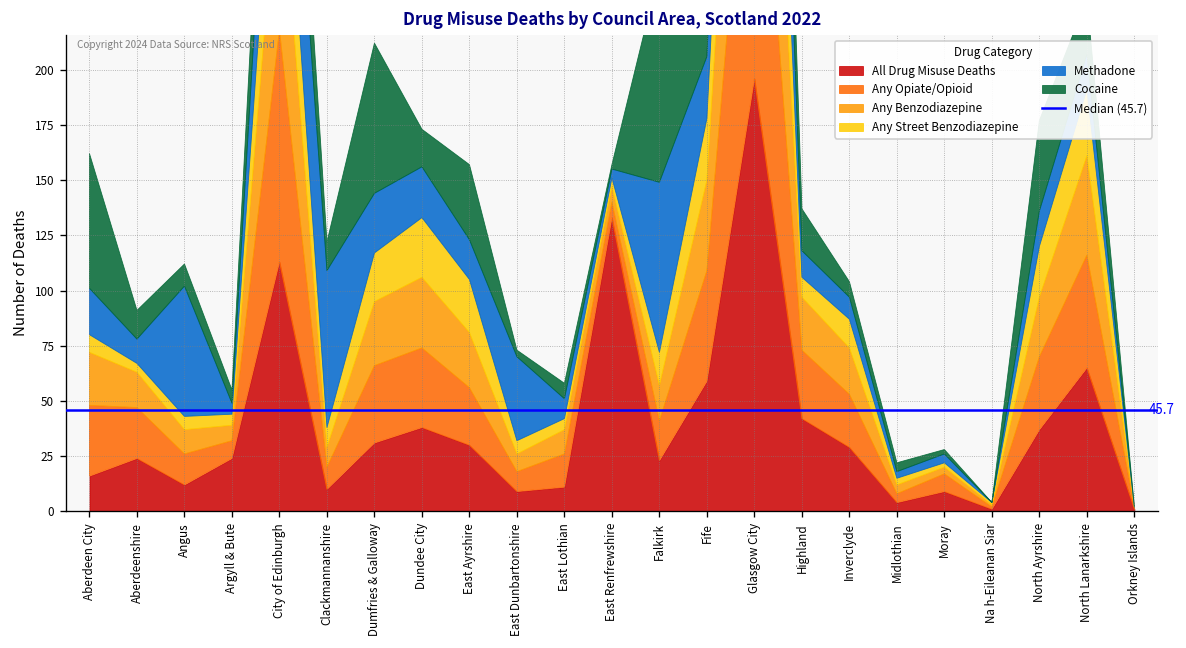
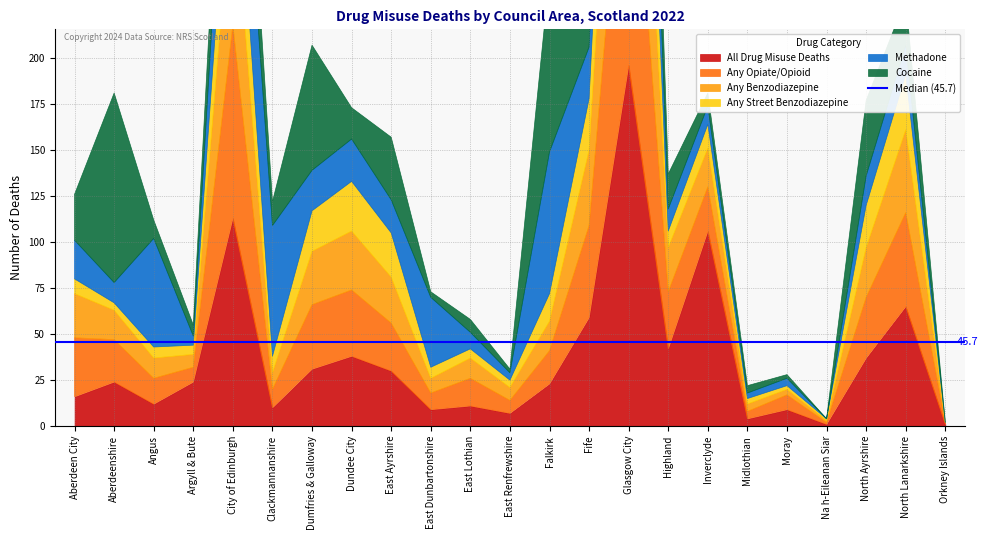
  {
    "All Drug Misuse Deaths": {
      "Aberdeen City": 16,
      "Aberdeenshire": 24,
      "Angus": 12,
      "Argyll & Bute": 24,
      "City of Edinburgh": 113,
      "Clackmannanshire": 10,
      "Dumfries & Galloway": 31,
      "Dundee City": 38,
      "East Ayrshire": 30,
      "East Dunbartonshire": 9,
      "East Lothian": 11,
-     "East Renfrewshire": 133,
+     "East Renfrewshire": 7,
      "Falkirk": 23,
      "Fife": 59,
      "Glasgow City": 196,
      "Highland": 42,
-     "Inverclyde": 29,
+     "Inverclyde": 106,
      "Midlothian": 4,
      "Moray": 9,
      "North Ayrshire": 37,
      "North Lanarkshire": 65
    },
    "Methadone": {
      "Aberdeen City": 21,
      "Aberdeenshire": 11,
      "Angus": 59,
      "Argyll & Bute": 5,
      "Clackmannanshire": 71,
-     "Dumfries & Galloway": 27,
+     "Dumfries & Galloway": 22,
      "Dundee City": 23,
      "East Ayrshire": 18,
      "East Dunbartonshire": 38,
      "East Lothian": 9,
      "East Renfrewshire": 4,
      "Falkirk": 77,
      "Fife": 28,
      "Highland": 12,
      "Midlothian": 3,
      "Moray": 4,
      "North Ayrshire": 16
    },
    "Cocaine": {
-     "Aberdeen City": 61,
-     "Aberdeenshire": 13,
+     "Aberdeen City": 25,
+     "Aberdeenshire": 103,
      "Angus": 10,
      "Argyll & Bute": 6,
      "Clackmannanshire": 13,
      "Dumfries & Galloway": 68,
      "Dundee City": 17,
      "East Ayrshire": 34,
      "East Dunbartonshire": 3,
      "East Lothian": 7,
      "East Renfrewshire": 2,
      "Highland": 19,
      "Midlothian": 4,
      "Moray": 2
    }
  }
